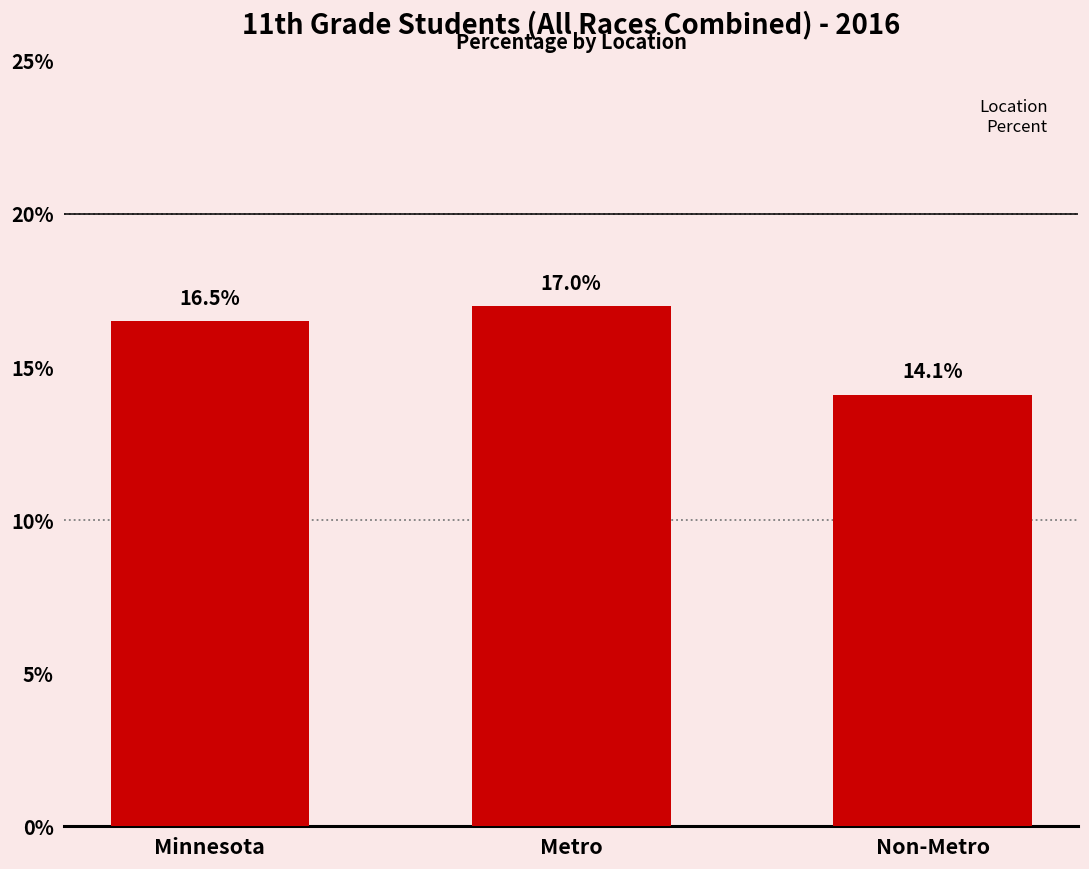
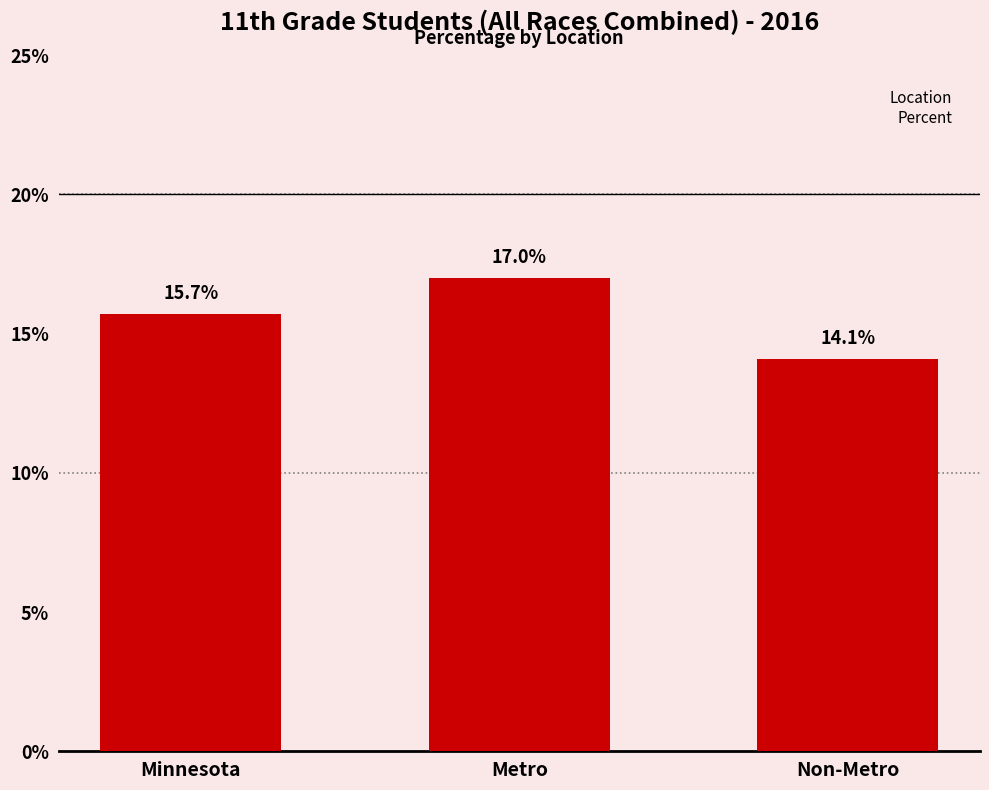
  {
-   "Minnesota": "16.5%",
+   "Minnesota": "15.7%",
    "Metro": "17.0%",
    "Non-Metro": "14.1%"
  }
